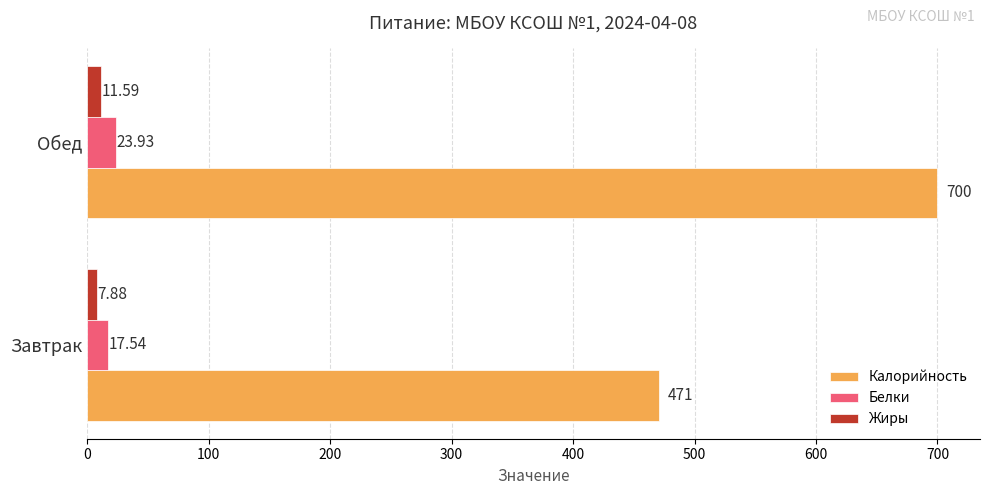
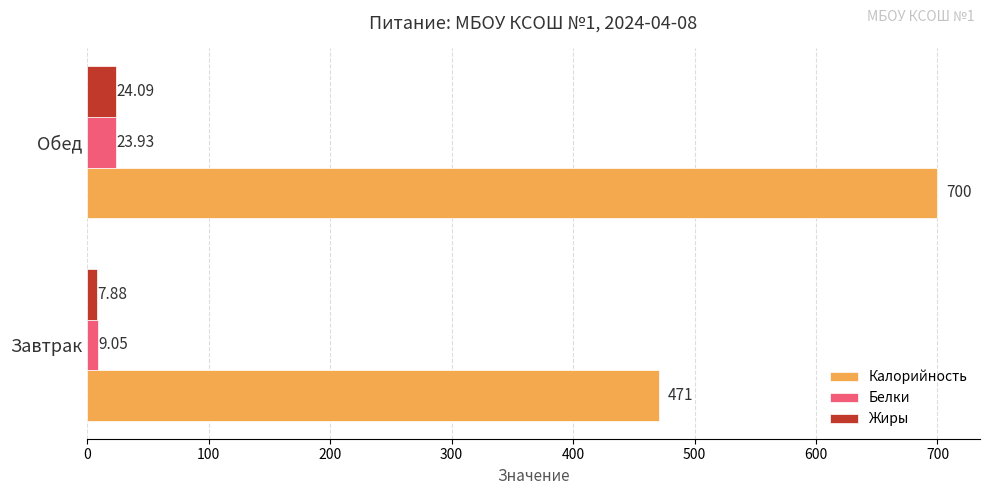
  {
    "Калорийность": {
      "Обед": 700,
      "Завтрак": 471
    },
    "Белки": {
      "Обед": 23.93,
-     "Завтрак": 17.54
+     "Завтрак": 9.05
    },
    "Жиры": {
-     "Обед": 11.59,
+     "Обед": 24.09,
      "Завтрак": 7.88
    }
  }
